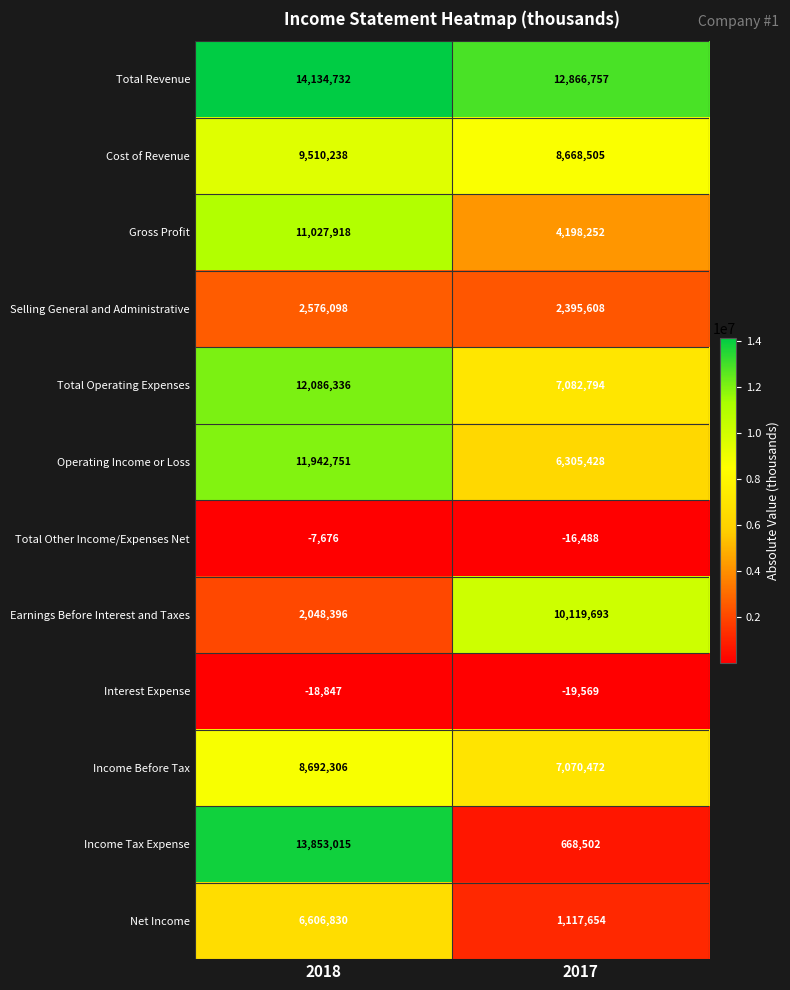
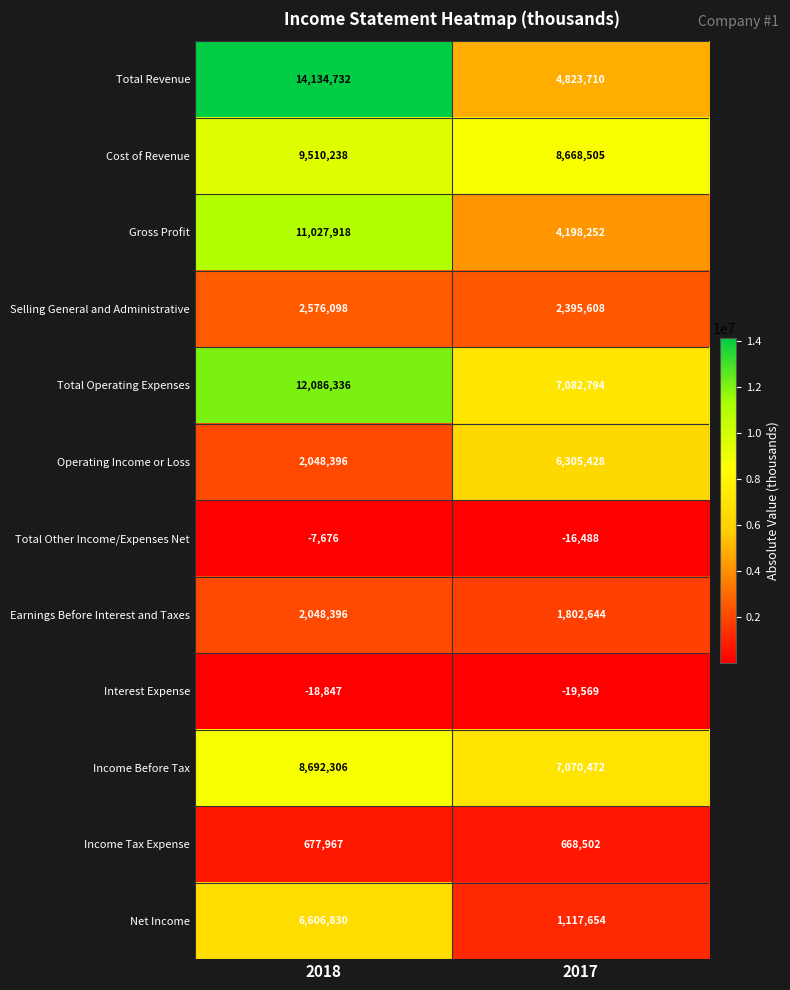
  {
    "Total Revenue": {
      "2018": "14,134,732",
-     "2017": "12,866,757"
+     "2017": "4,823,710"
    },
    "Cost of Revenue": {
      "2018": "9,510,238",
      "2017": "8,668,505"
    },
    "Gross Profit": {
      "2018": "11,027,918",
      "2017": "4,198,252"
    },
    "Selling General and Administrative": {
      "2018": "2,576,098",
      "2017": "2,395,608"
    },
    "Total Operating Expenses": {
      "2018": "12,086,336",
      "2017": "7,082,794"
    },
    "Operating Income or Loss": {
-     "2018": "11,942,751",
+     "2018": "2,048,396",
      "2017": "6,305,428"
    },
    "Total Other Income/Expenses Net": {
      "2018": "-7,676",
      "2017": "-16,488"
    },
    "Earnings Before Interest and Taxes": {
      "2018": "2,048,396",
-     "2017": "10,119,693"
+     "2017": "1,802,644"
    },
    "Interest Expense": {
      "2018": "-18,847",
      "2017": "-19,569"
    },
    "Income Before Tax": {
      "2018": "8,692,306",
      "2017": "7,070,472"
    },
    "Income Tax Expense": {
-     "2018": "13,853,015",
+     "2018": "677,967",
      "2017": "668,502"
    },
    "Net Income": {
      "2018": "6,606,830",
      "2017": "1,117,654"
    }
  }
